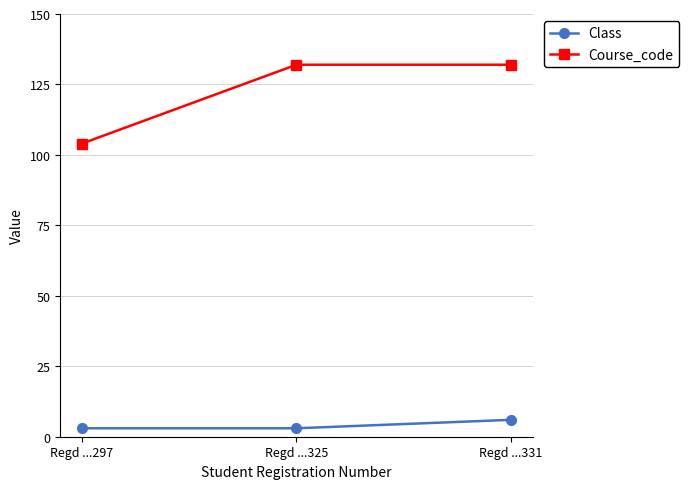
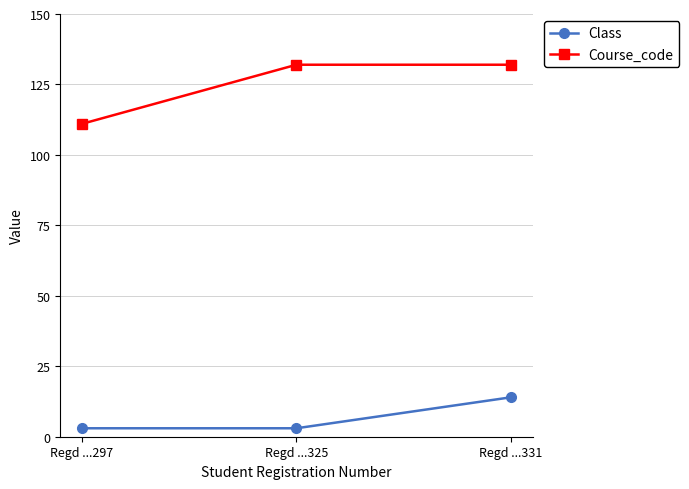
  {
    "Class": {
      "Regd ...297": 3,
      "Regd ...325": 3,
-     "Regd ...331": 6
+     "Regd ...331": 14
    },
    "Course_code": {
-     "Regd ...297": 104,
+     "Regd ...297": 111,
      "Regd ...325": 132,
      "Regd ...331": 132
    }
  }
